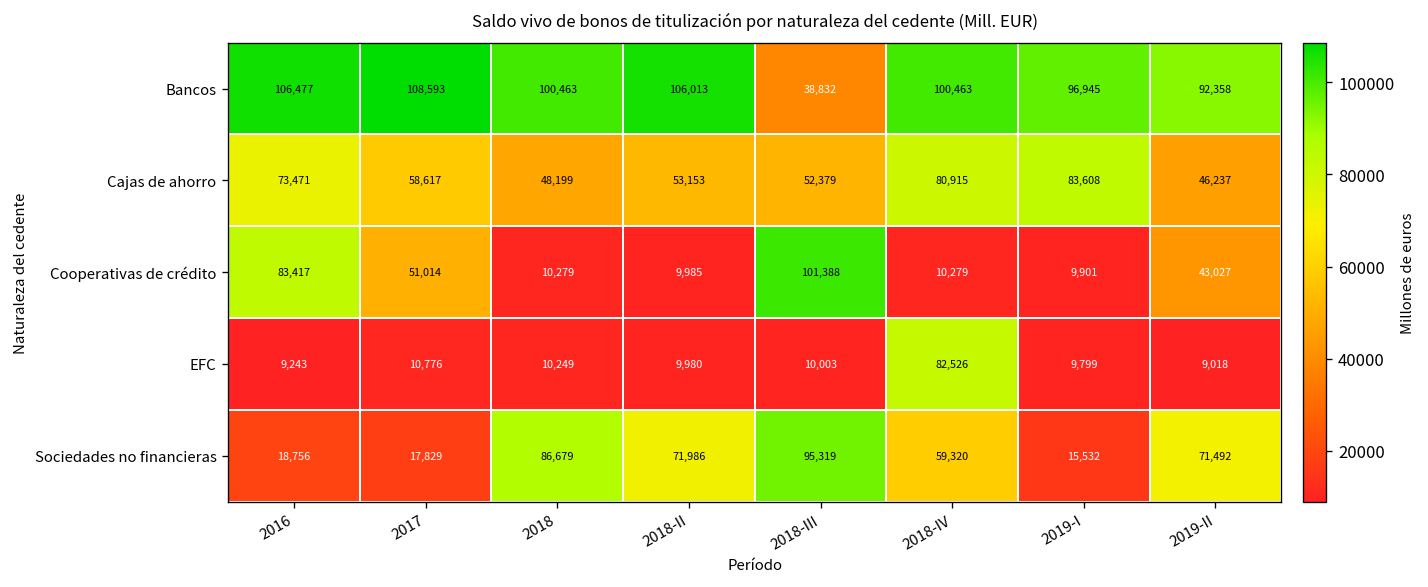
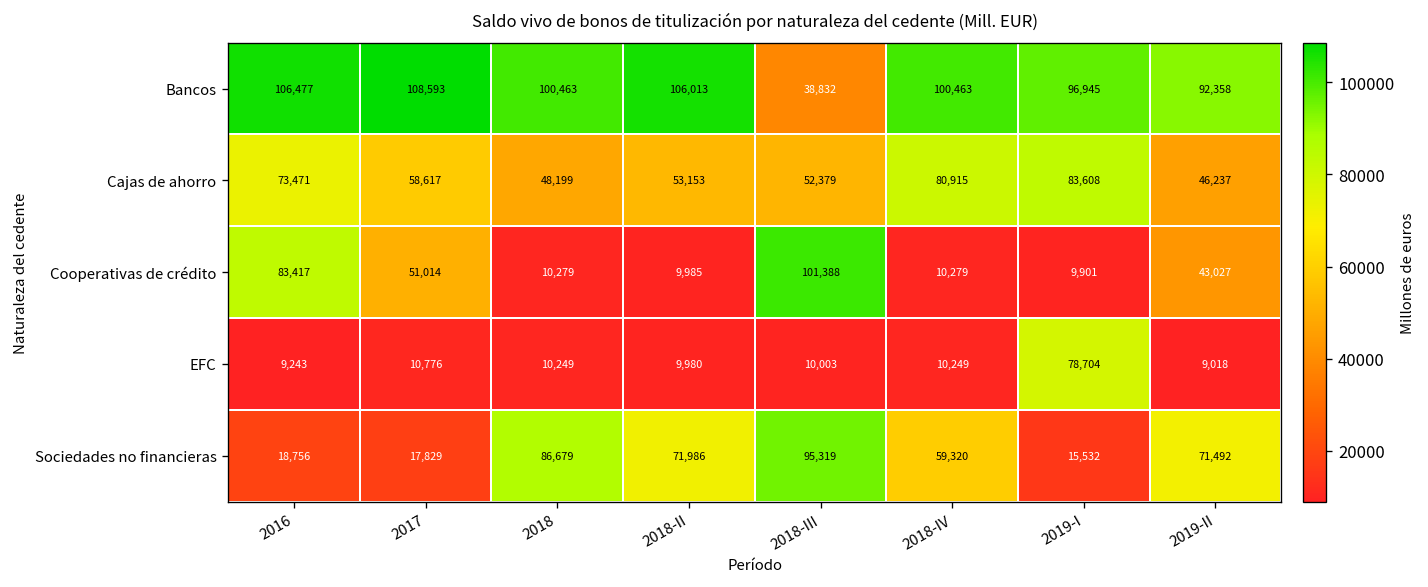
  {
    "Bancos": {
      "2016": "106,477",
      "2017": "108,593",
      "2018": "100,463",
      "2018-II": "106,013",
      "2018-III": "38,832",
      "2018-IV": "100,463",
      "2019-I": "96,945",
      "2019-II": "92,358"
    },
    "Cajas de ahorro": {
      "2016": "73,471",
      "2017": "58,617",
      "2018": "48,199",
      "2018-II": "53,153",
      "2018-III": "52,379",
      "2018-IV": "80,915",
      "2019-I": "83,608",
      "2019-II": "46,237"
    },
    "Cooperativas de crédito": {
      "2016": "83,417",
      "2017": "51,014",
      "2018": "10,279",
      "2018-II": "9,985",
      "2018-III": "101,388",
      "2018-IV": "10,279",
      "2019-I": "9,901",
      "2019-II": "43,027"
    },
    "EFC": {
      "2016": "9,243",
      "2017": "10,776",
      "2018": "10,249",
      "2018-II": "9,980",
      "2018-III": "10,003",
-     "2018-IV": "82,526",
-     "2019-I": "9,799",
+     "2018-IV": "10,249",
+     "2019-I": "78,704",
      "2019-II": "9,018"
    },
    "Sociedades no financieras": {
      "2016": "18,756",
      "2017": "17,829",
      "2018": "86,679",
      "2018-II": "71,986",
      "2018-III": "95,319",
      "2018-IV": "59,320",
      "2019-I": "15,532",
      "2019-II": "71,492"
    }
  }
